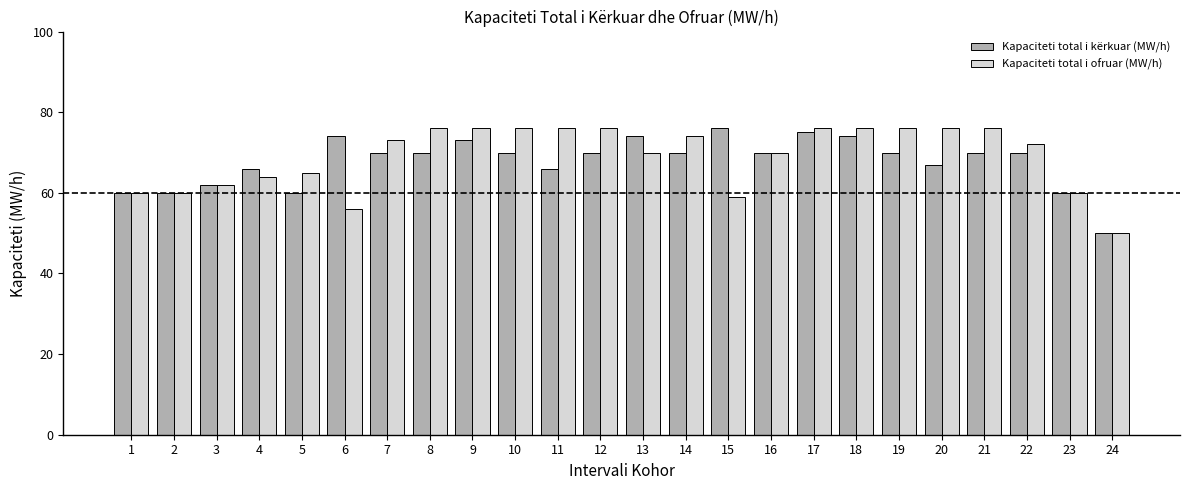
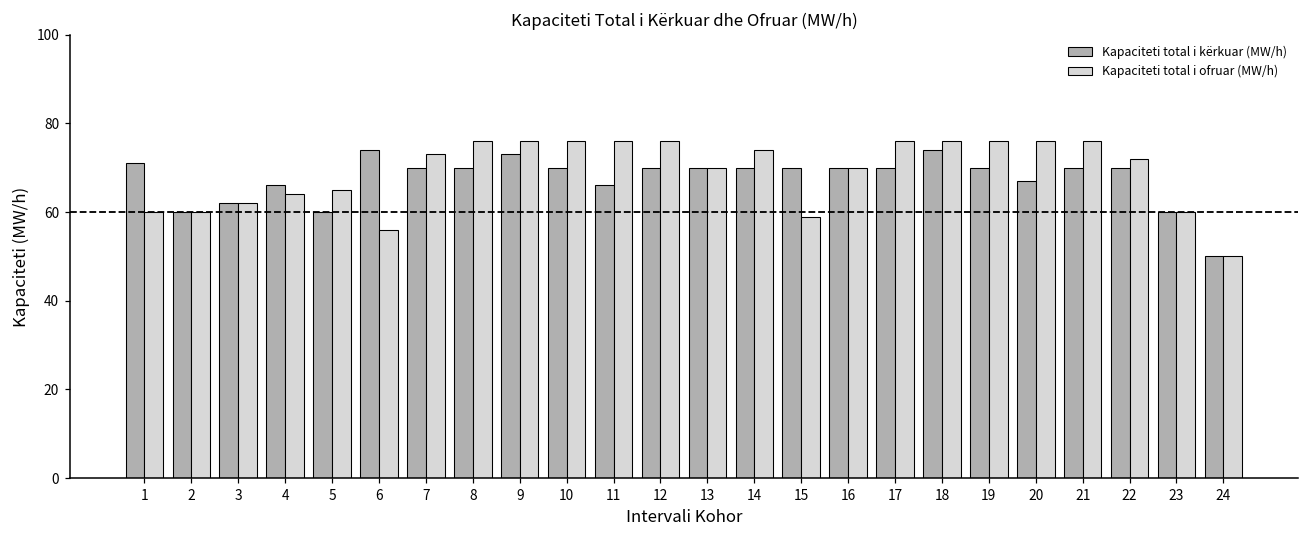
  {
    "Kapaciteti total i kërkuar (MW/h)": {
-     "1": 60,
+     "1": 71,
      "2": 60,
      "3": 62,
      "4": 66,
      "5": 60,
      "6": 74,
      "7": 70,
      "8": 70,
      "9": 73,
      "10": 70,
      "11": 66,
      "12": 70,
-     "13": 74,
+     "13": 70,
      "14": 70,
-     "15": 76,
+     "15": 70,
      "16": 70,
-     "17": 75,
+     "17": 70,
      "18": 74,
      "19": 70,
      "20": 67,
      "21": 70,
      "22": 70,
      "23": 60,
      "24": 50
    },
    "Kapaciteti total i ofruar (MW/h)": {
      "1": 60,
      "2": 60,
      "3": 62,
      "4": 64,
      "5": 65,
      "6": 56,
      "7": 73,
      "8": 76,
      "9": 76,
      "10": 76,
      "11": 76,
      "12": 76,
      "13": 70,
      "14": 74,
      "15": 59,
      "16": 70,
      "17": 76,
      "18": 76,
      "19": 76,
      "20": 76,
      "21": 76,
      "22": 72,
      "23": 60,
      "24": 50
    }
  }
